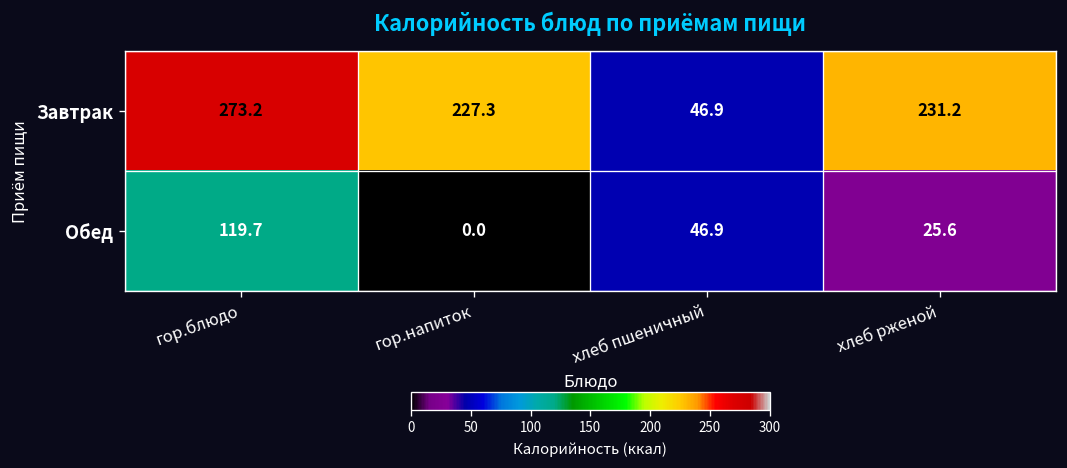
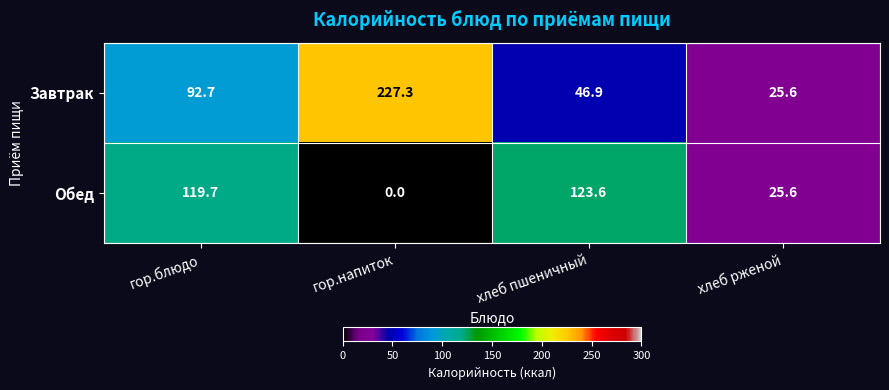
  {
    "Завтрак": {
-     "гор.блюдо": 273.2,
+     "гор.блюдо": 92.7,
      "гор.напиток": 227.3,
      "хлеб пшеничный": 46.9,
-     "хлеб рженой": 231.2
+     "хлеб рженой": 25.6
    },
    "Обед": {
      "гор.блюдо": 119.7,
      "гор.напиток": 0.0,
-     "хлеб пшеничный": 46.9,
+     "хлеб пшеничный": 123.6,
      "хлеб рженой": 25.6
    }
  }
